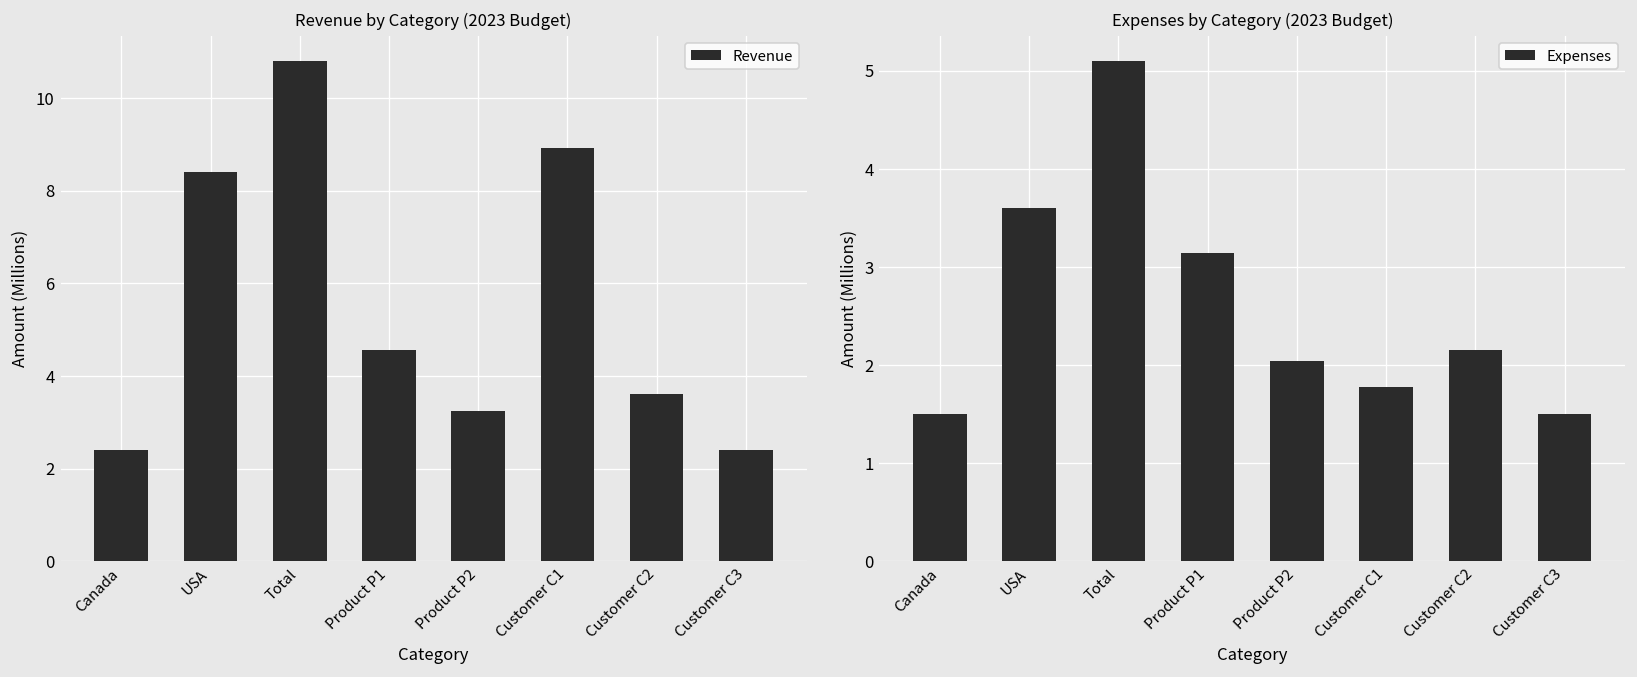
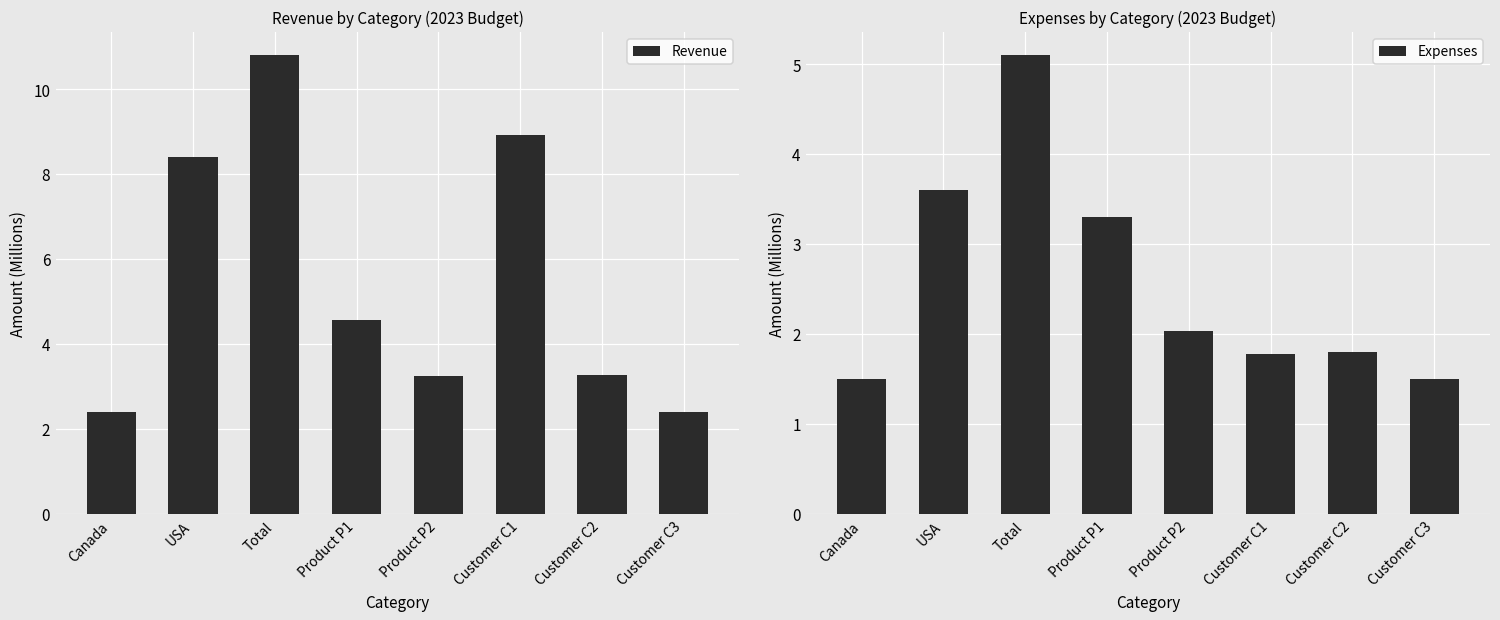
  {
    "Revenue by Category (2023 Budget)": {
      "Canada": 2.4,
      "USA": 8.4,
      "Total": 10.8,
      "Product P1": 4.6,
      "Product P2": 3.2,
      "Customer C1": 8.9,
-     "Customer C2": 3.6,
+     "Customer C2": 3.3,
      "Customer C3": 2.4
    },
    "Expenses by Category (2023 Budget)": {
      "Canada": 1.5,
      "USA": 3.6,
      "Total": 5.1,
-     "Product P1": 3.1,
+     "Product P1": 3.3,
      "Product P2": 2.0,
      "Customer C1": 1.8,
-     "Customer C2": 2.2,
+     "Customer C2": 1.8,
      "Customer C3": 1.5
    }
  }
